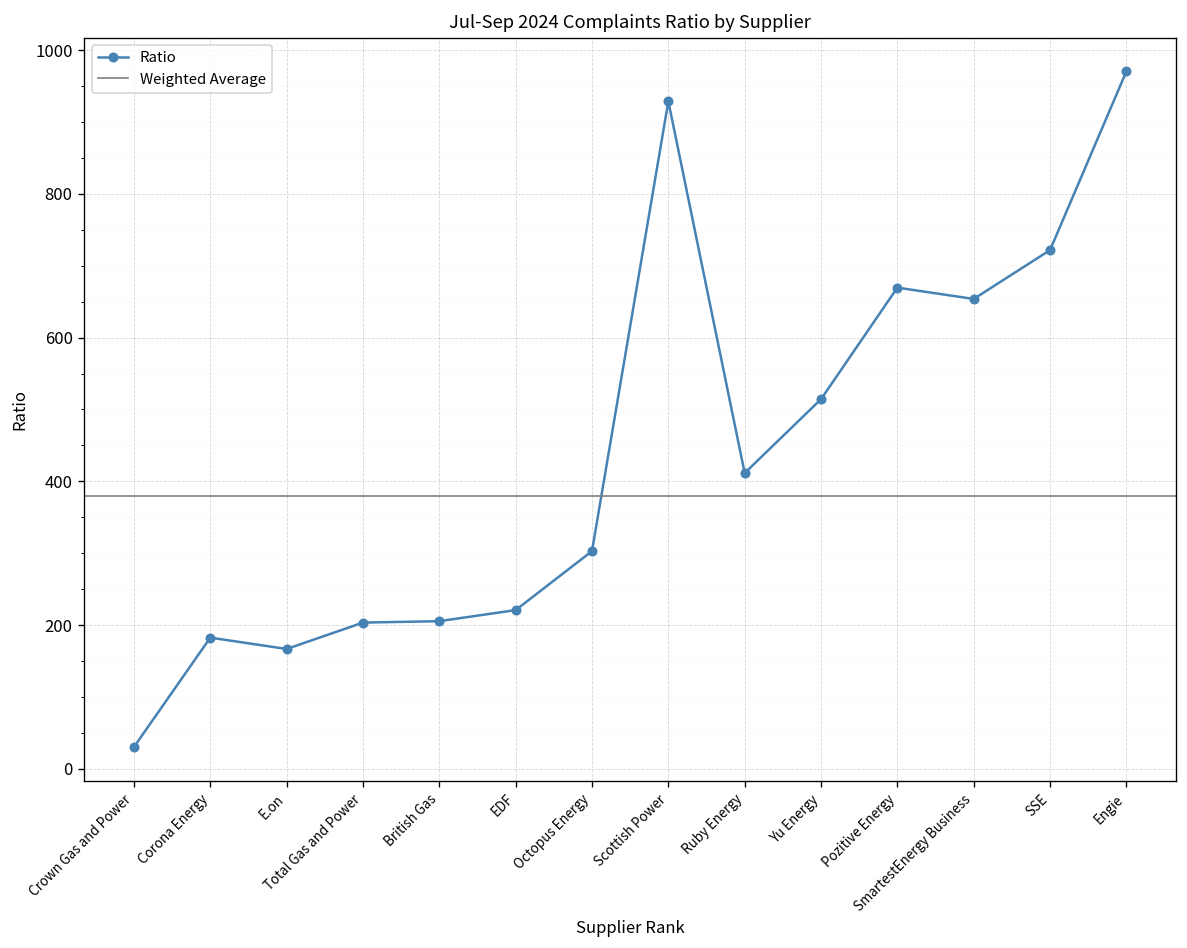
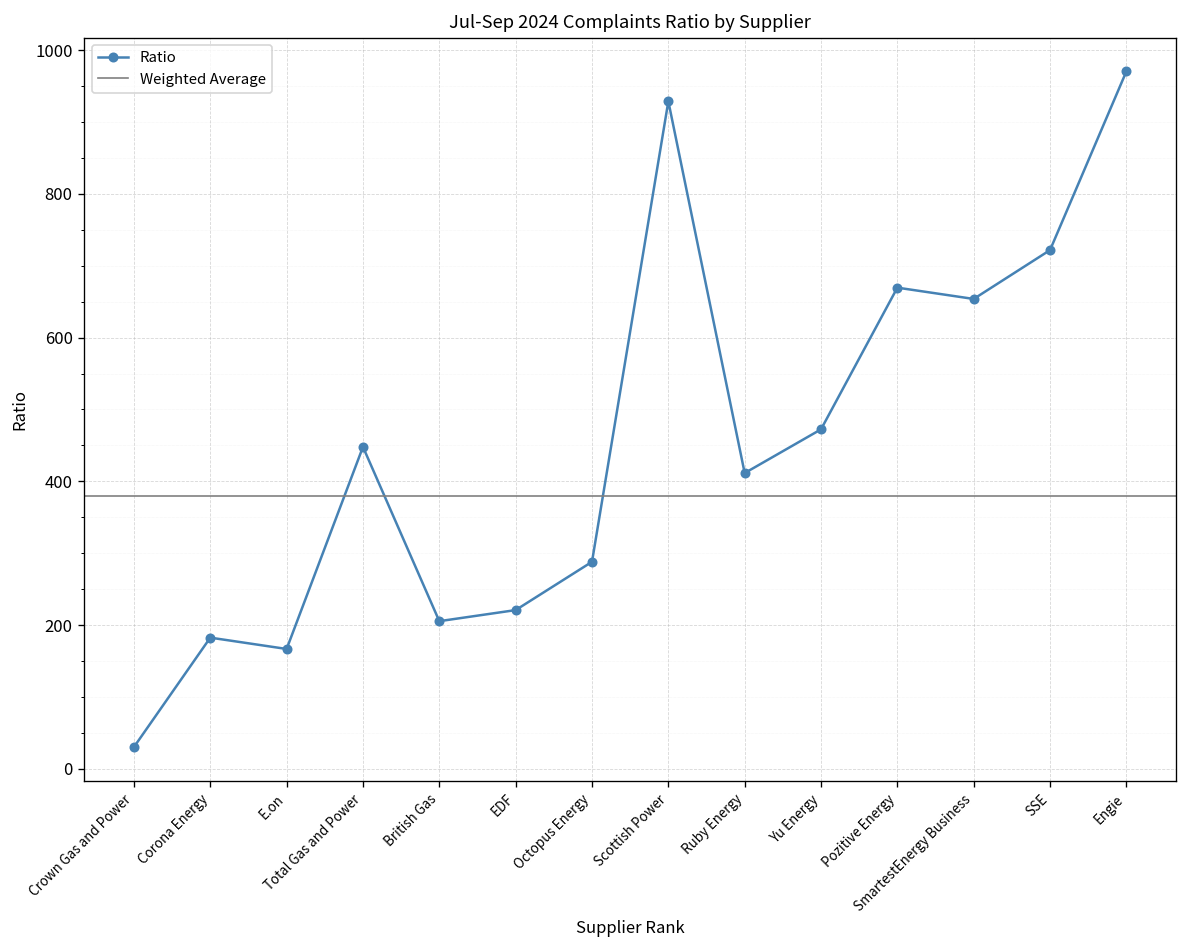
  {
    "Crown Gas and Power": 30,
    "Corona Energy": 180,
    "E.on": 170,
-   "Total Gas and Power": 200,
+   "Total Gas and Power": 450,
    "British Gas": 210,
    "EDF": 220,
-   "Octopus Energy": 300,
+   "Octopus Energy": 290,
    "Scottish Power": 930,
    "Ruby Energy": 410,
-   "Yu Energy": 510,
+   "Yu Energy": 470,
    "Pozitive Energy": 670,
    "SmartestEnergy Business": 650,
    "SSE": 720,
    "Engie": 970
  }
